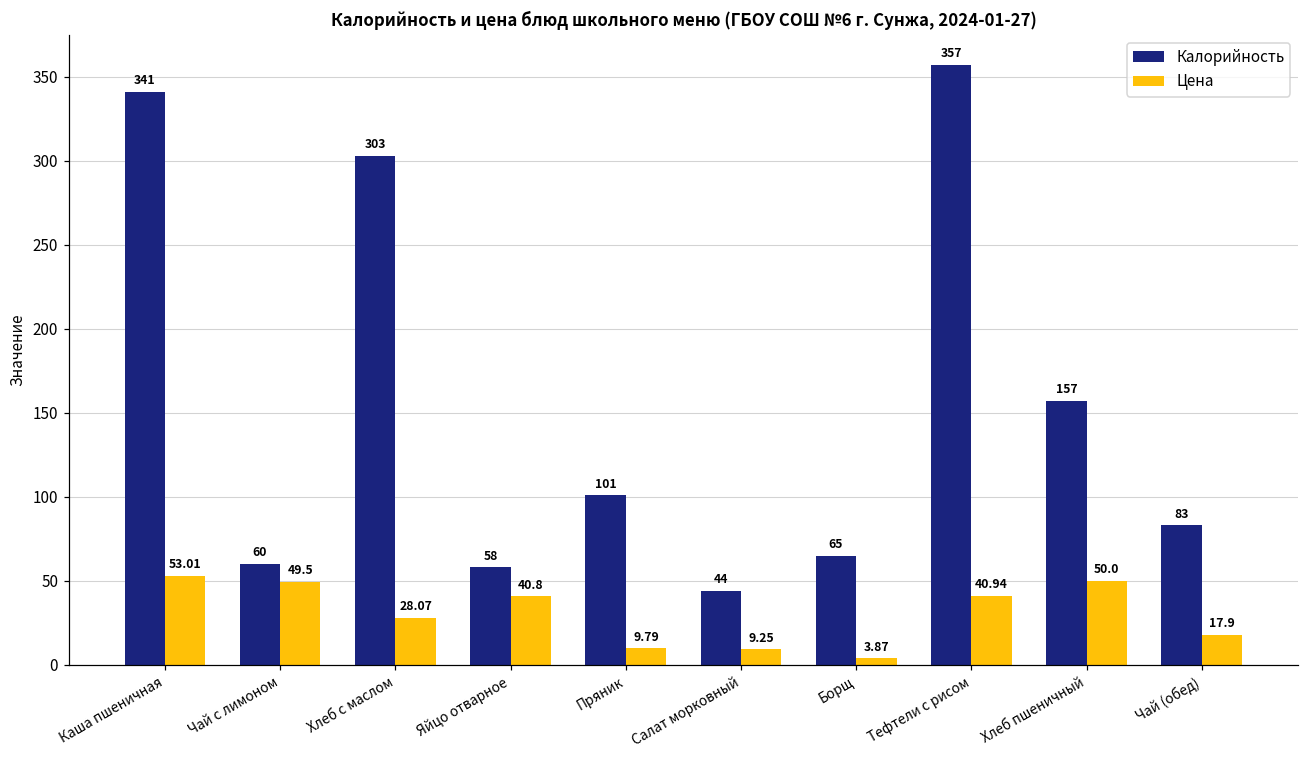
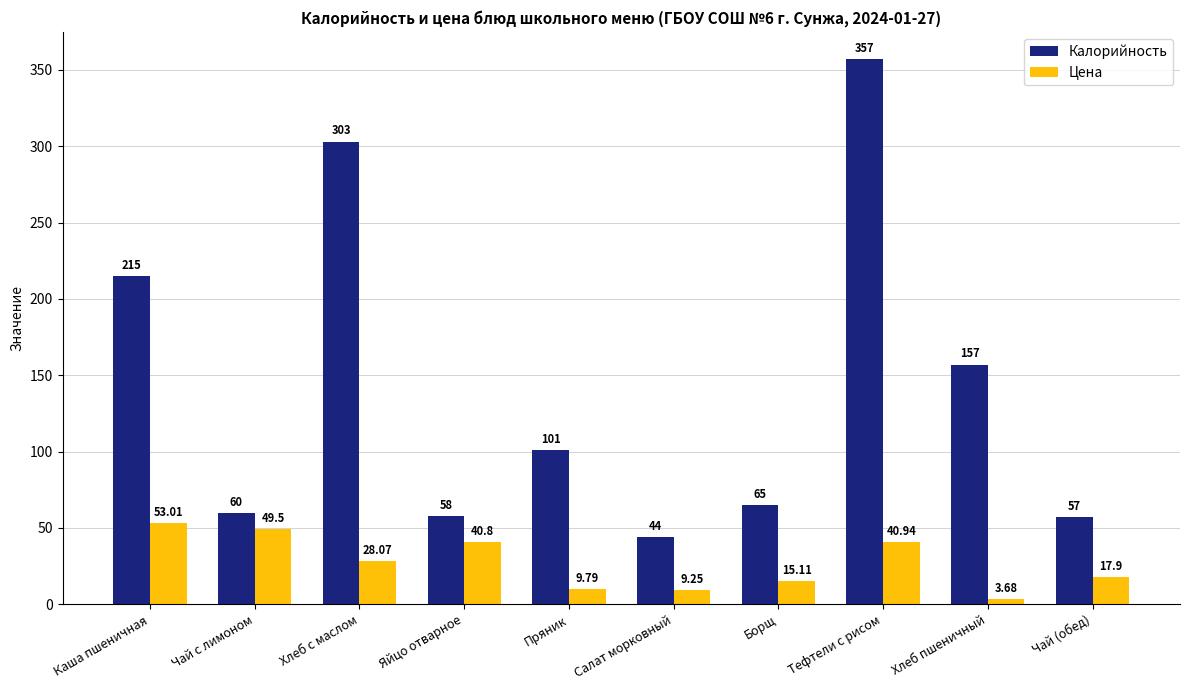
  {
    "Калорийность": {
-     "Каша пшеничная": 341,
+     "Каша пшеничная": 215,
      "Чай с лимоном": 60,
      "Хлеб с маслом": 303,
      "Яйцо отварное": 58,
      "Пряник": 101,
      "Салат морковный": 44,
      "Борщ": 65,
      "Тефтели с рисом": 357,
      "Хлеб пшеничный": 157,
-     "Чай (обед)": 83
+     "Чай (обед)": 57
    },
    "Цена": {
      "Каша пшеничная": 53.01,
      "Чай с лимоном": 49.5,
      "Хлеб с маслом": 28.07,
      "Яйцо отварное": 40.8,
      "Пряник": 9.79,
      "Салат морковный": 9.25,
-     "Борщ": 3.87,
+     "Борщ": 15.11,
      "Тефтели с рисом": 40.94,
-     "Хлеб пшеничный": 50.0,
+     "Хлеб пшеничный": 3.68,
      "Чай (обед)": 17.9
    }
  }
